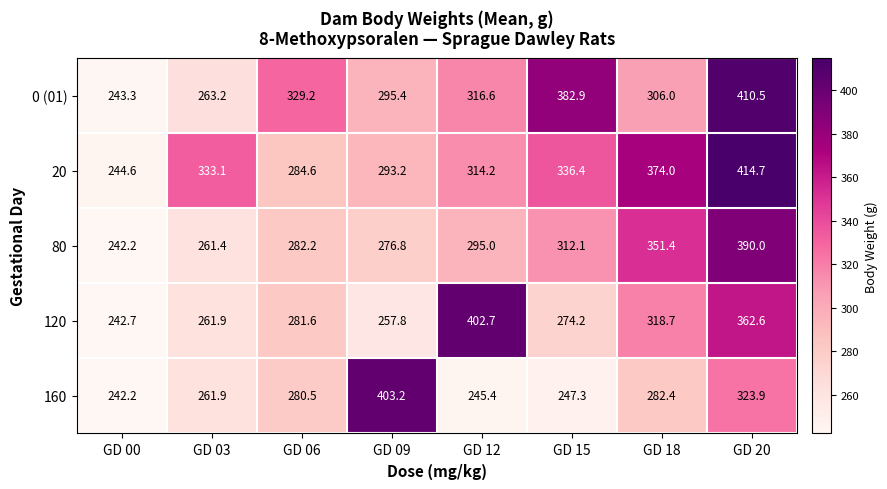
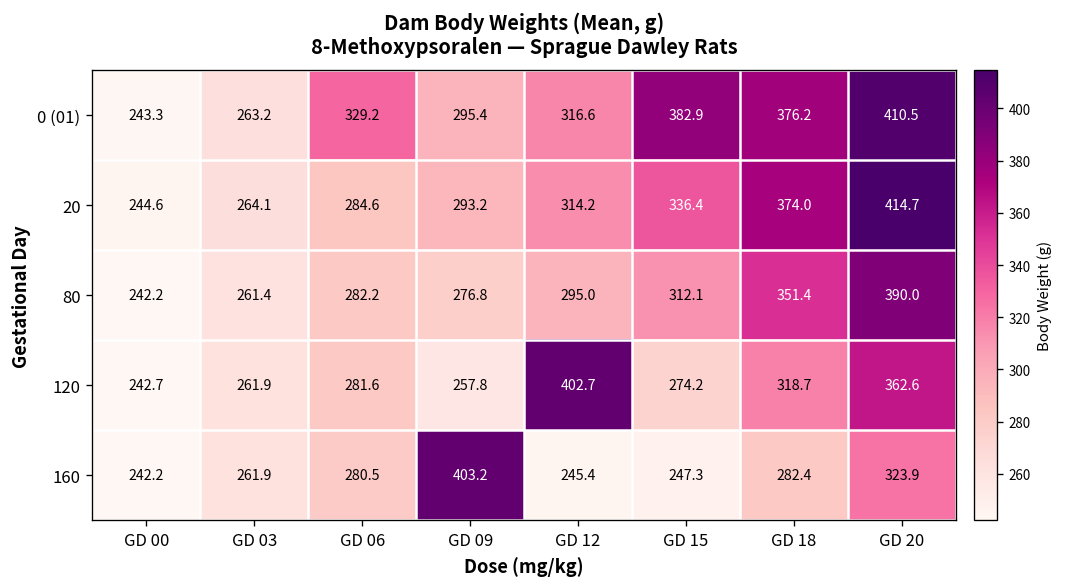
  {
    "0 (01)": {
      "GD 00": 243.3,
      "GD 03": 263.2,
      "GD 06": 329.2,
      "GD 09": 295.4,
      "GD 12": 316.6,
      "GD 15": 382.9,
-     "GD 18": 306.0,
+     "GD 18": 376.2,
      "GD 20": 410.5
    },
    "20": {
      "GD 00": 244.6,
-     "GD 03": 333.1,
+     "GD 03": 264.1,
      "GD 06": 284.6,
      "GD 09": 293.2,
      "GD 12": 314.2,
      "GD 15": 336.4,
      "GD 18": 374.0,
      "GD 20": 414.7
    },
    "80": {
      "GD 00": 242.2,
      "GD 03": 261.4,
      "GD 06": 282.2,
      "GD 09": 276.8,
      "GD 12": 295.0,
      "GD 15": 312.1,
      "GD 18": 351.4,
      "GD 20": 390.0
    },
    "120": {
      "GD 00": 242.7,
      "GD 03": 261.9,
      "GD 06": 281.6,
      "GD 09": 257.8,
      "GD 12": 402.7,
      "GD 15": 274.2,
      "GD 18": 318.7,
      "GD 20": 362.6
    },
    "160": {
      "GD 00": 242.2,
      "GD 03": 261.9,
      "GD 06": 280.5,
      "GD 09": 403.2,
      "GD 12": 245.4,
      "GD 15": 247.3,
      "GD 18": 282.4,
      "GD 20": 323.9
    }
  }
